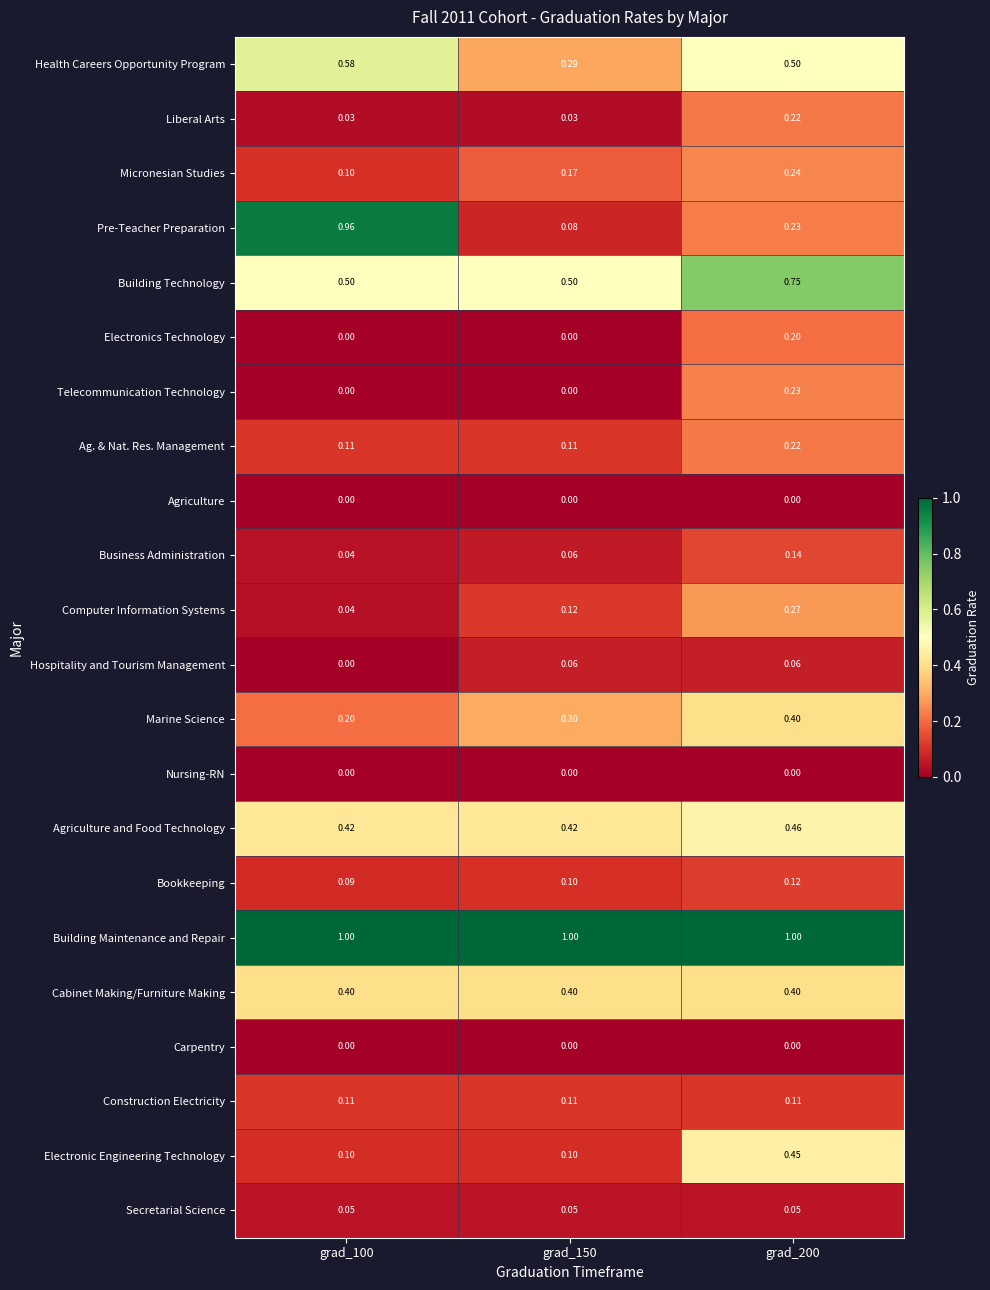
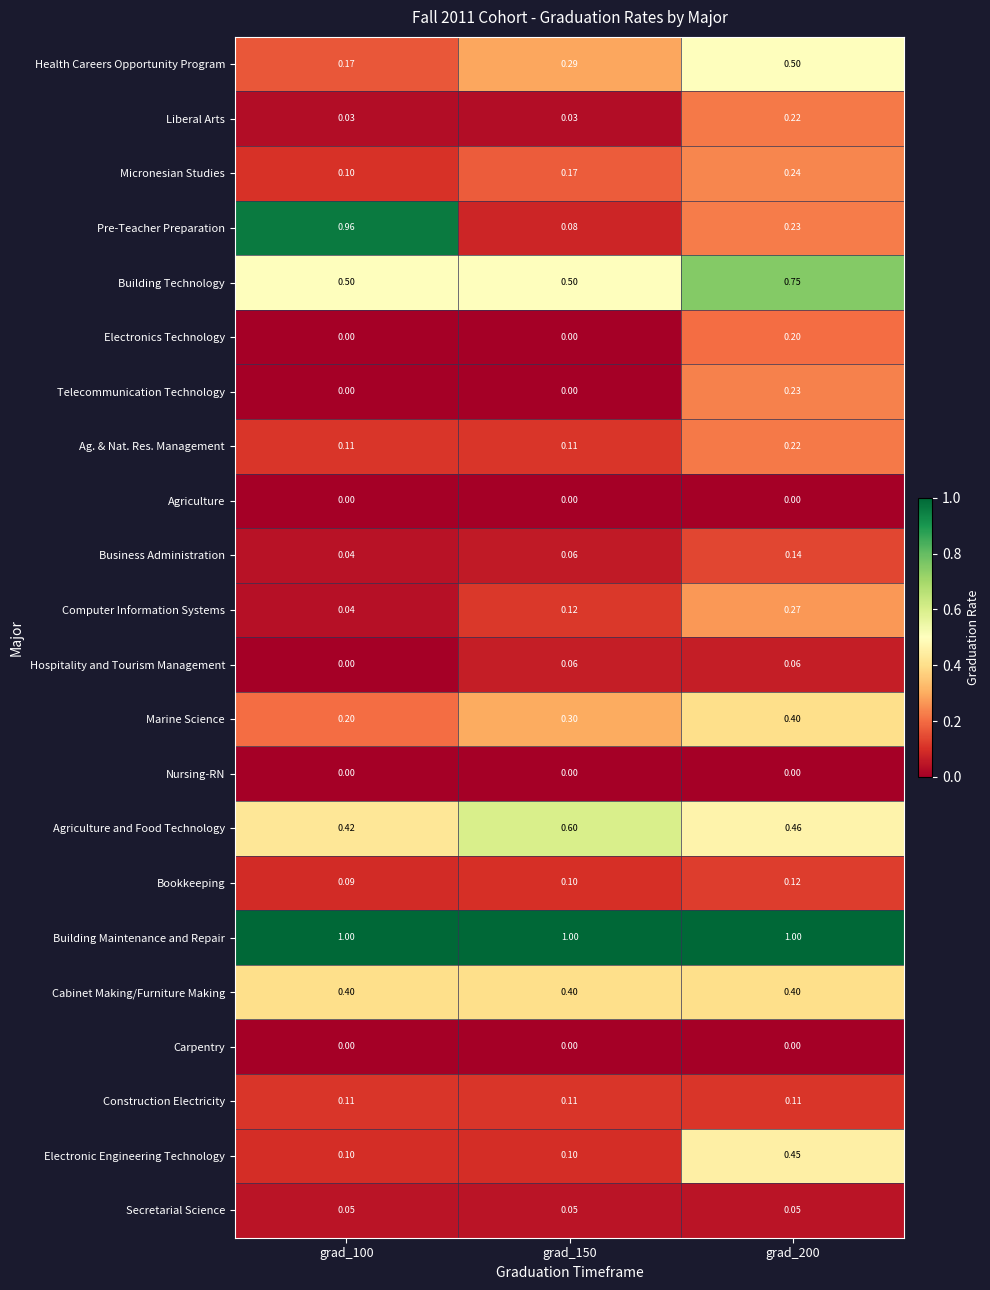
  {
    "Health Careers Opportunity Program": {
-     "grad_100": 0.58,
+     "grad_100": 0.17,
      "grad_150": 0.29,
      "grad_200": 0.50
    },
    "Liberal Arts": {
      "grad_100": 0.03,
      "grad_150": 0.03,
      "grad_200": 0.22
    },
    "Micronesian Studies": {
      "grad_100": 0.10,
      "grad_150": 0.17,
      "grad_200": 0.24
    },
    "Pre-Teacher Preparation": {
      "grad_100": 0.96,
      "grad_150": 0.08,
      "grad_200": 0.23
    },
    "Building Technology": {
      "grad_100": 0.50,
      "grad_150": 0.50,
      "grad_200": 0.75
    },
    "Electronics Technology": {
      "grad_100": 0.00,
      "grad_150": 0.00,
      "grad_200": 0.20
    },
    "Telecommunication Technology": {
      "grad_100": 0.00,
      "grad_150": 0.00,
      "grad_200": 0.23
    },
    "Ag. & Nat. Res. Management": {
      "grad_100": 0.11,
      "grad_150": 0.11,
      "grad_200": 0.22
    },
    "Agriculture": {
      "grad_100": 0.00,
      "grad_150": 0.00,
      "grad_200": 0.00
    },
    "Business Administration": {
      "grad_100": 0.04,
      "grad_150": 0.06,
      "grad_200": 0.14
    },
    "Computer Information Systems": {
      "grad_100": 0.04,
      "grad_150": 0.12,
      "grad_200": 0.27
    },
    "Hospitality and Tourism Management": {
      "grad_100": 0.00,
      "grad_150": 0.06,
      "grad_200": 0.06
    },
    "Marine Science": {
      "grad_100": 0.20,
      "grad_150": 0.30,
      "grad_200": 0.40
    },
    "Nursing-RN": {
      "grad_100": 0.00,
      "grad_150": 0.00,
      "grad_200": 0.00
    },
    "Agriculture and Food Technology": {
      "grad_100": 0.42,
-     "grad_150": 0.42,
+     "grad_150": 0.60,
      "grad_200": 0.46
    },
    "Bookkeeping": {
      "grad_100": 0.09,
      "grad_150": 0.10,
      "grad_200": 0.12
    },
    "Building Maintenance and Repair": {
      "grad_100": 1.00,
      "grad_150": 1.00,
      "grad_200": 1.00
    },
    "Cabinet Making/Furniture Making": {
      "grad_100": 0.40,
      "grad_150": 0.40,
      "grad_200": 0.40
    },
    "Carpentry": {
      "grad_100": 0.00,
      "grad_150": 0.00,
      "grad_200": 0.00
    },
    "Construction Electricity": {
      "grad_100": 0.11,
      "grad_150": 0.11,
      "grad_200": 0.11
    },
    "Electronic Engineering Technology": {
      "grad_100": 0.10,
      "grad_150": 0.10,
      "grad_200": 0.45
    },
    "Secretarial Science": {
      "grad_100": 0.05,
      "grad_150": 0.05,
      "grad_200": 0.05
    }
  }
